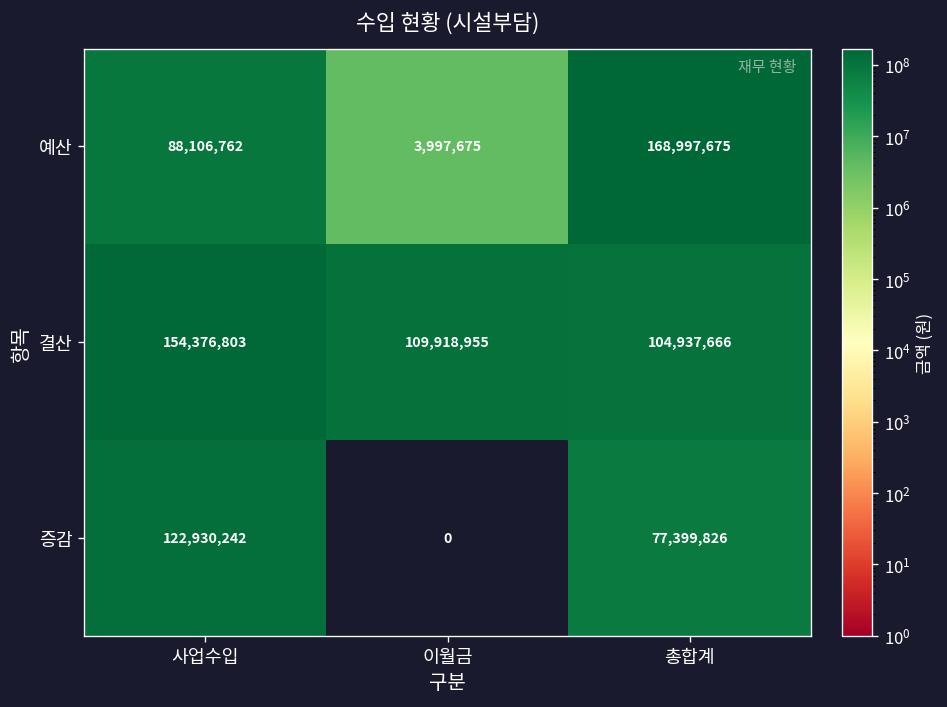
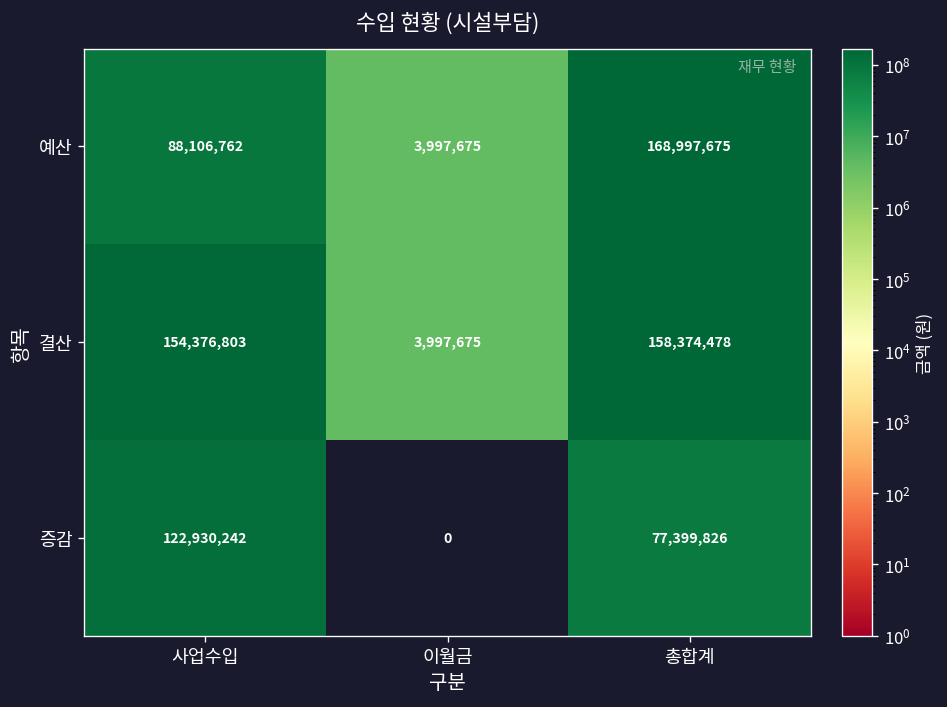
  {
    "예산": {
      "사업수입": "88,106,762",
      "이월금": "3,997,675"
    },
    "결산": {
      "사업수입": "154,376,803",
-     "이월금": "109,918,955",
-     "총합계": "104,937,666"
+     "이월금": "3,997,675",
+     "총합계": "158,374,478"
    },
    "증감": {
      "사업수입": "122,930,242",
      "이월금": "0",
      "총합계": "77,399,826"
    }
  }
